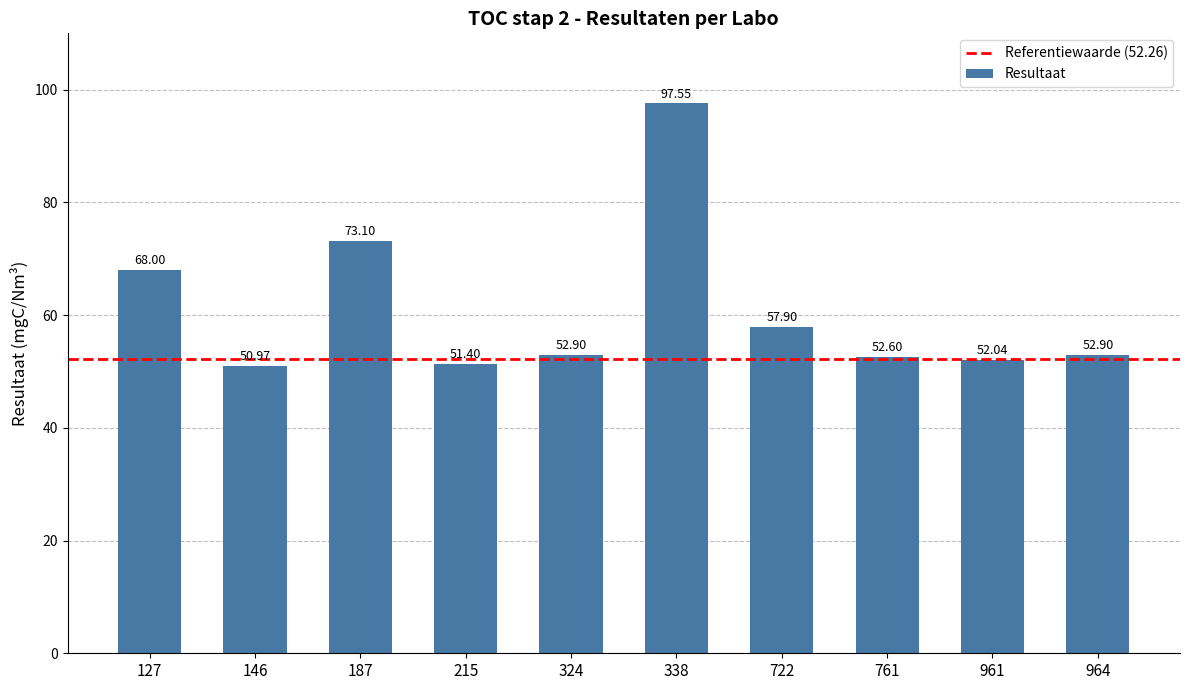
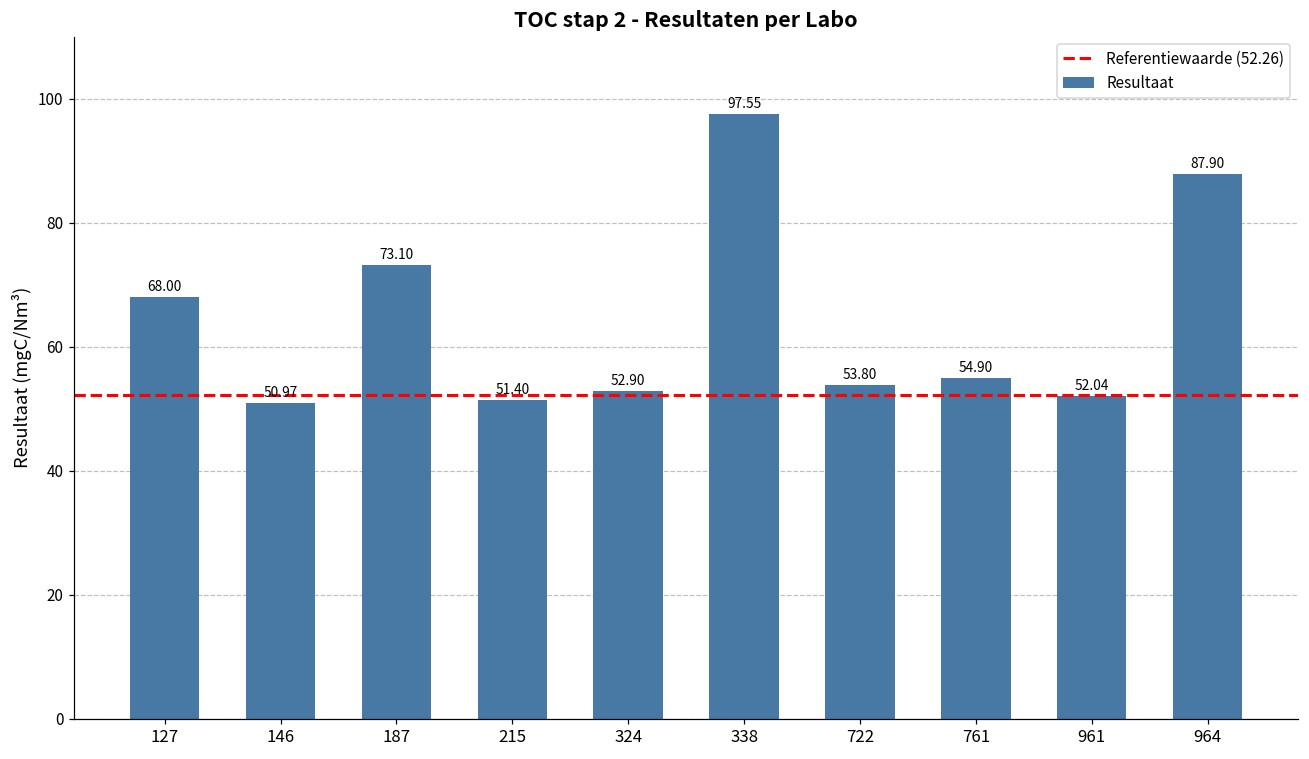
  {
    "127": 68.00,
    "146": 50.97,
    "187": 73.10,
    "215": 51.40,
    "324": 52.90,
    "338": 97.55,
-   "722": 57.90,
-   "761": 52.60,
+   "722": 53.80,
+   "761": 54.90,
    "961": 52.04,
-   "964": 52.90
+   "964": 87.90
  }
